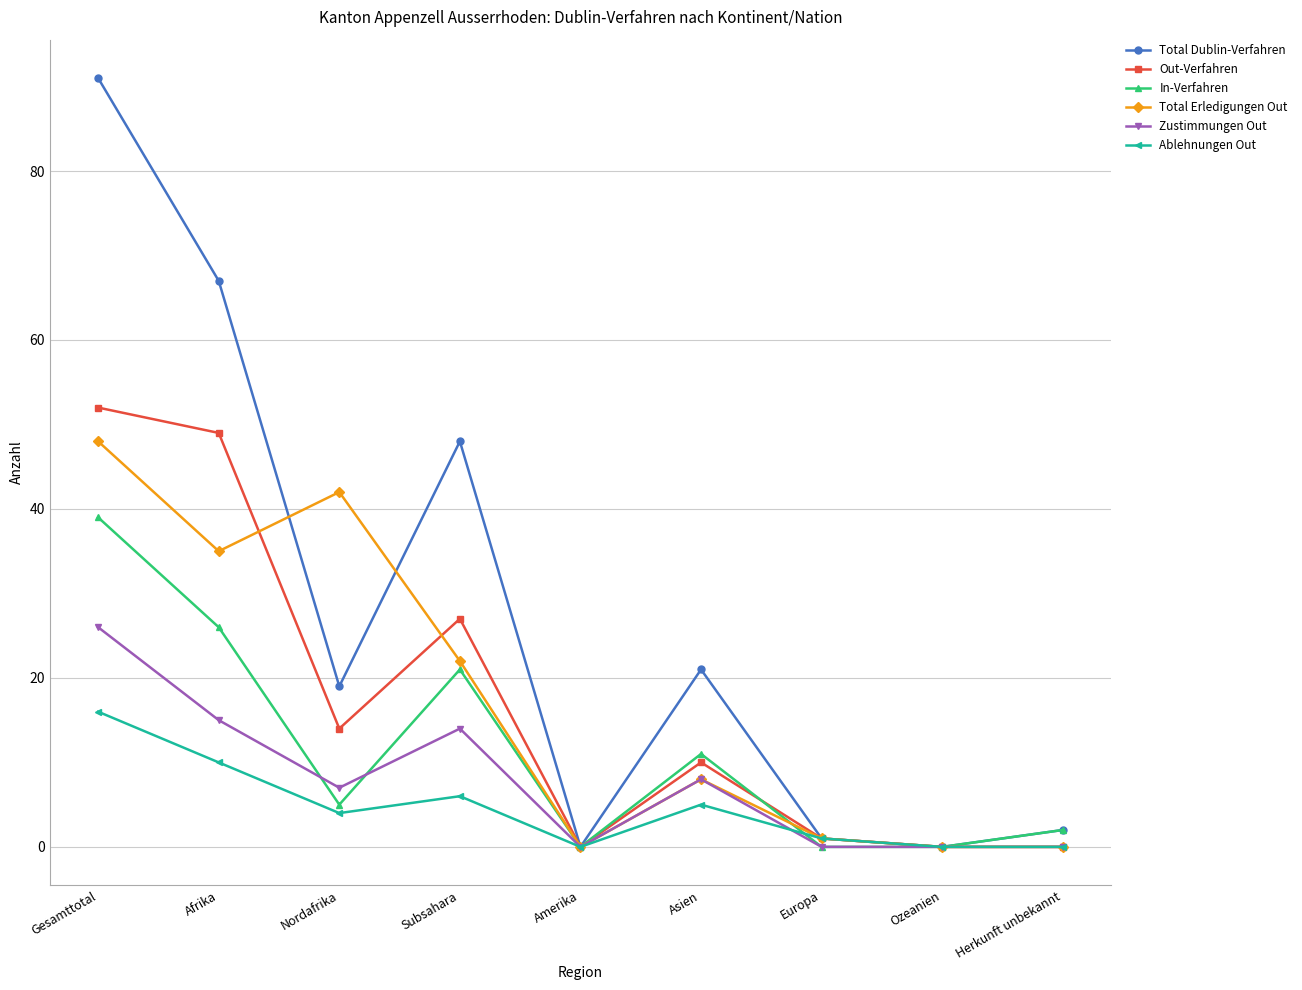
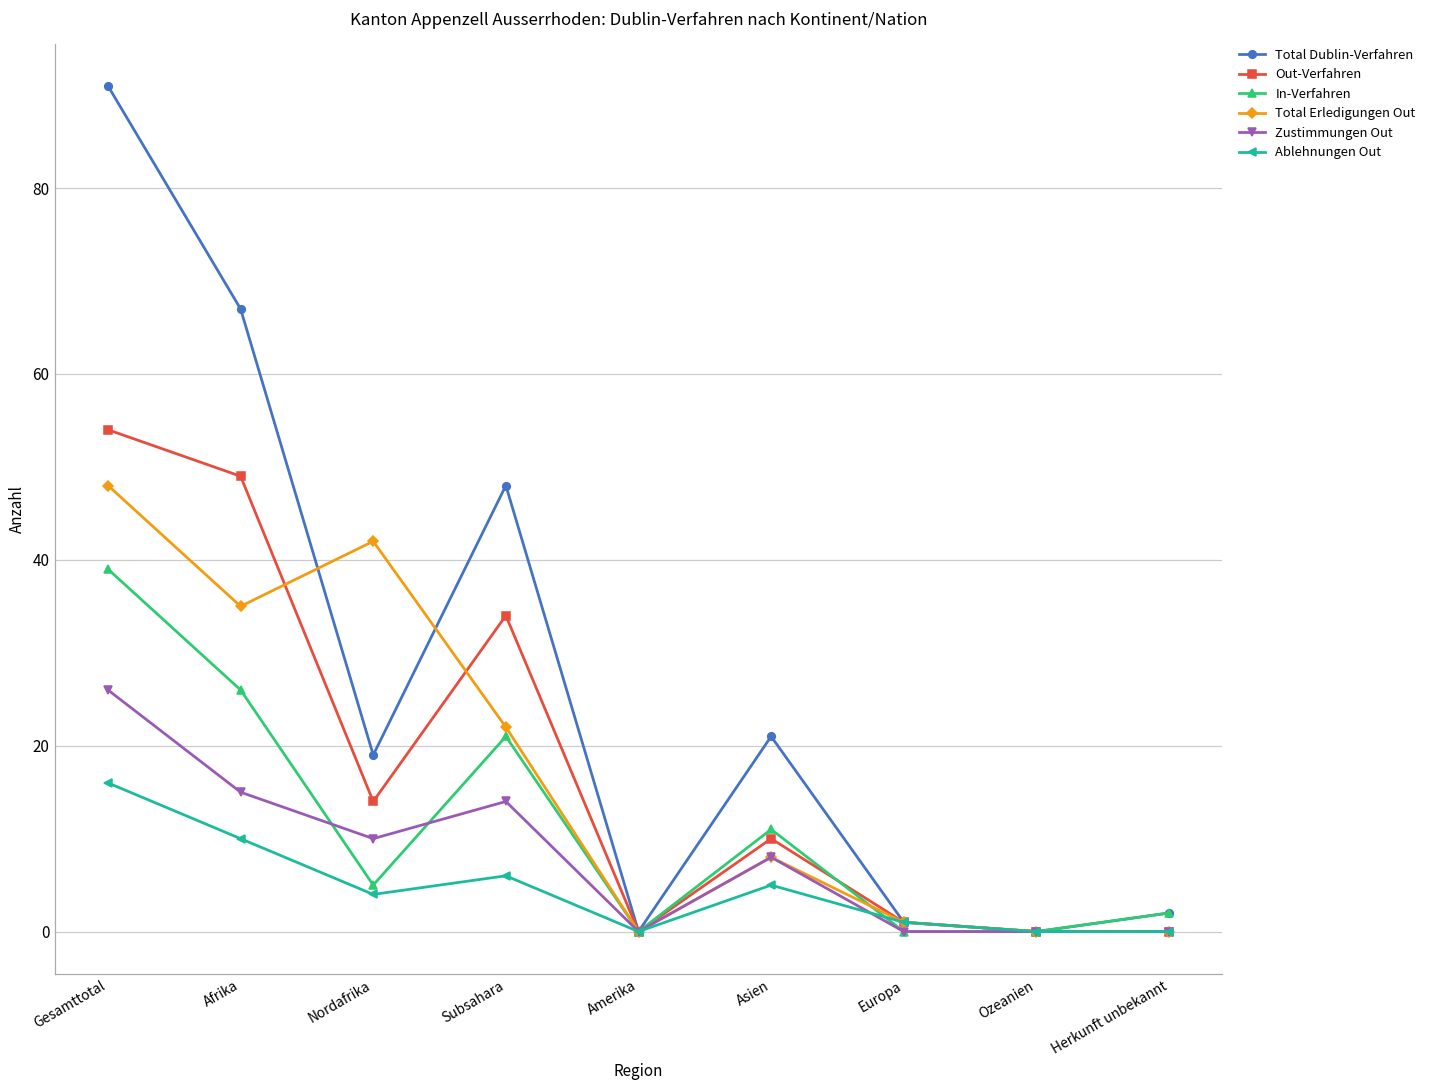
  {
    "Total Dublin-Verfahren": {
      "Gesamttotal": 91,
      "Afrika": 67,
      "Nordafrika": 19,
      "Subsahara": 48,
      "Asien": 21
    },
    "Out-Verfahren": {
-     "Gesamttotal": 52,
+     "Gesamttotal": 54,
      "Afrika": 49,
      "Nordafrika": 14,
-     "Subsahara": 27,
+     "Subsahara": 34,
      "Asien": 10
    },
    "Total Erledigungen Out": {
      "Gesamttotal": 48,
      "Afrika": 35,
      "Nordafrika": 42,
      "Subsahara": 22
    },
    "Zustimmungen Out": {
      "Gesamttotal": 26,
      "Afrika": 15,
-     "Nordafrika": 7,
+     "Nordafrika": 10,
      "Subsahara": 14
    }
  }
